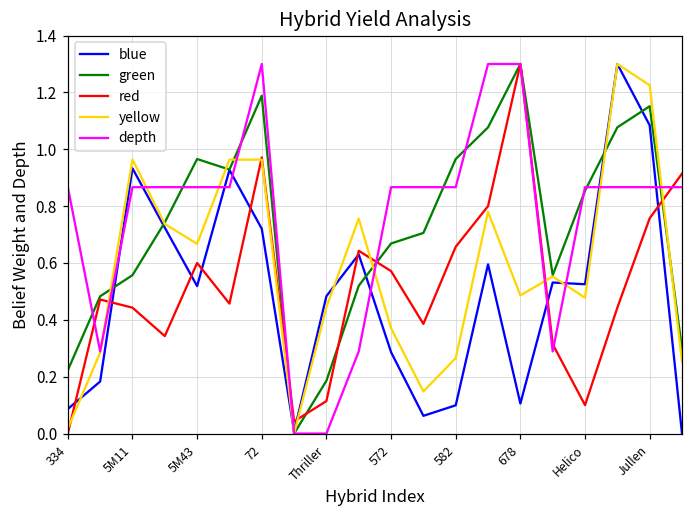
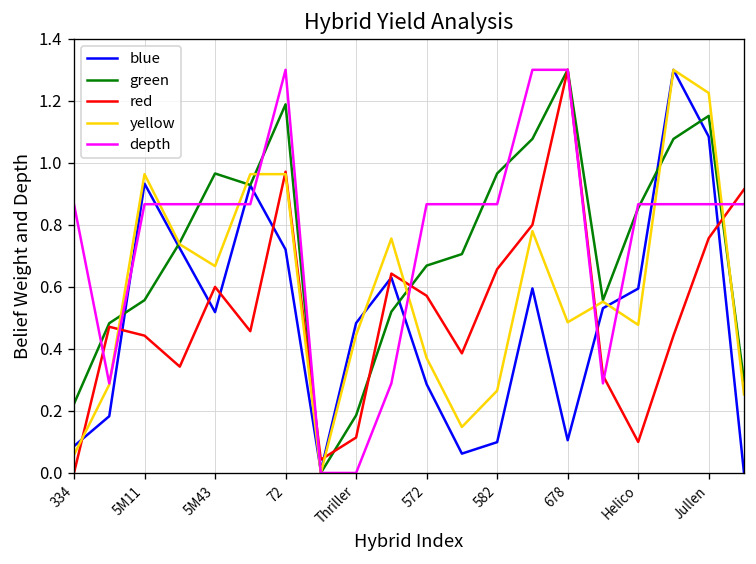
  {
    "blue": {
      "334": 0.09,
      "5M11": 0.93,
      "5M43": 0.52,
      "72": 0.72,
      "Thriller": 0.48,
      "572": 0.29,
      "582": 0.10,
      "678": 0.11,
-     "Helico": 0.53,
+     "Helico": 0.59,
      "Jullen": 1.08
    },
    "green": {
      "334": 0.22,
      "5M11": 0.56,
      "5M43": 0.97,
      "72": 1.19,
      "Thriller": 0.19,
      "572": 0.67,
      "582": 0.97,
      "Helico": 0.85,
      "Jullen": 1.15
    },
    "red": {
      "334": 0.00,
      "5M11": 0.44,
      "5M43": 0.60,
      "Thriller": 0.11,
      "572": 0.57,
      "582": 0.66,
      "Helico": 0.10,
      "Jullen": 0.76
    },
    "yellow": {
-     "334": 0.02,
+     "334": 0.06,
      "5M11": 0.96,
      "5M43": 0.67,
      "Thriller": 0.44,
      "572": 0.37,
      "582": 0.27,
      "678": 0.49,
      "Helico": 0.48,
      "Jullen": 1.23
    },
    "depth": {
      "334": 0.87,
      "5M11": 0.87,
      "5M43": 0.87,
      "72": 1.30,
      "Thriller": 0.00,
      "572": 0.87,
      "582": 0.87,
      "Helico": 0.87,
      "Jullen": 0.87
    }
  }
